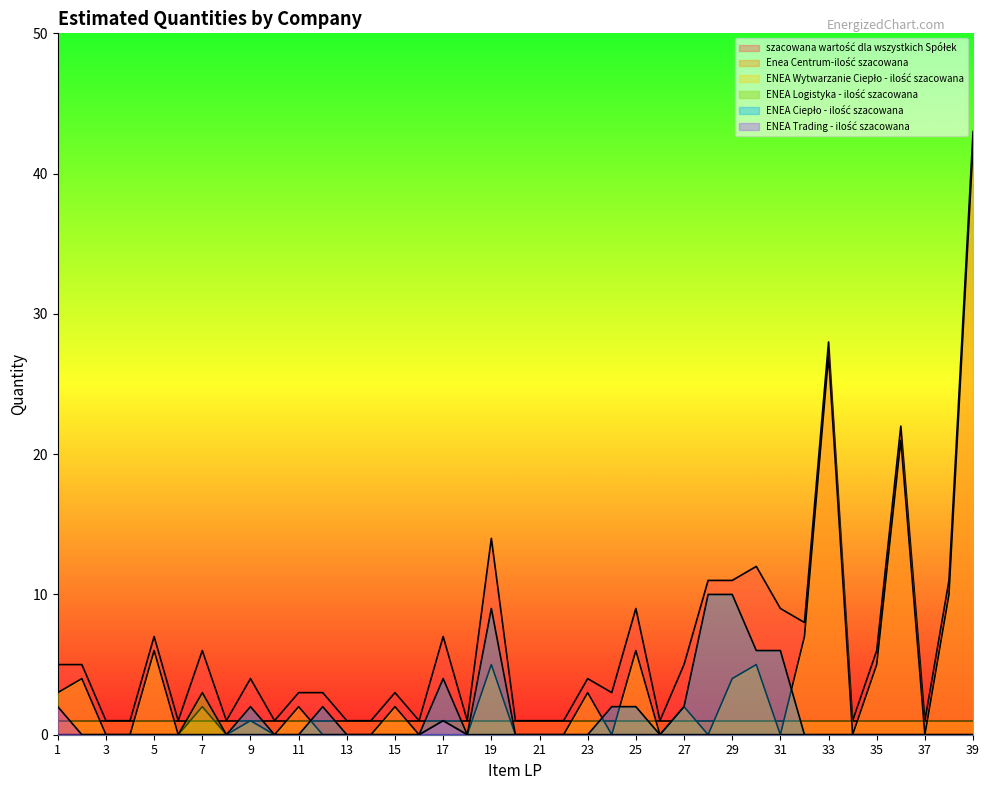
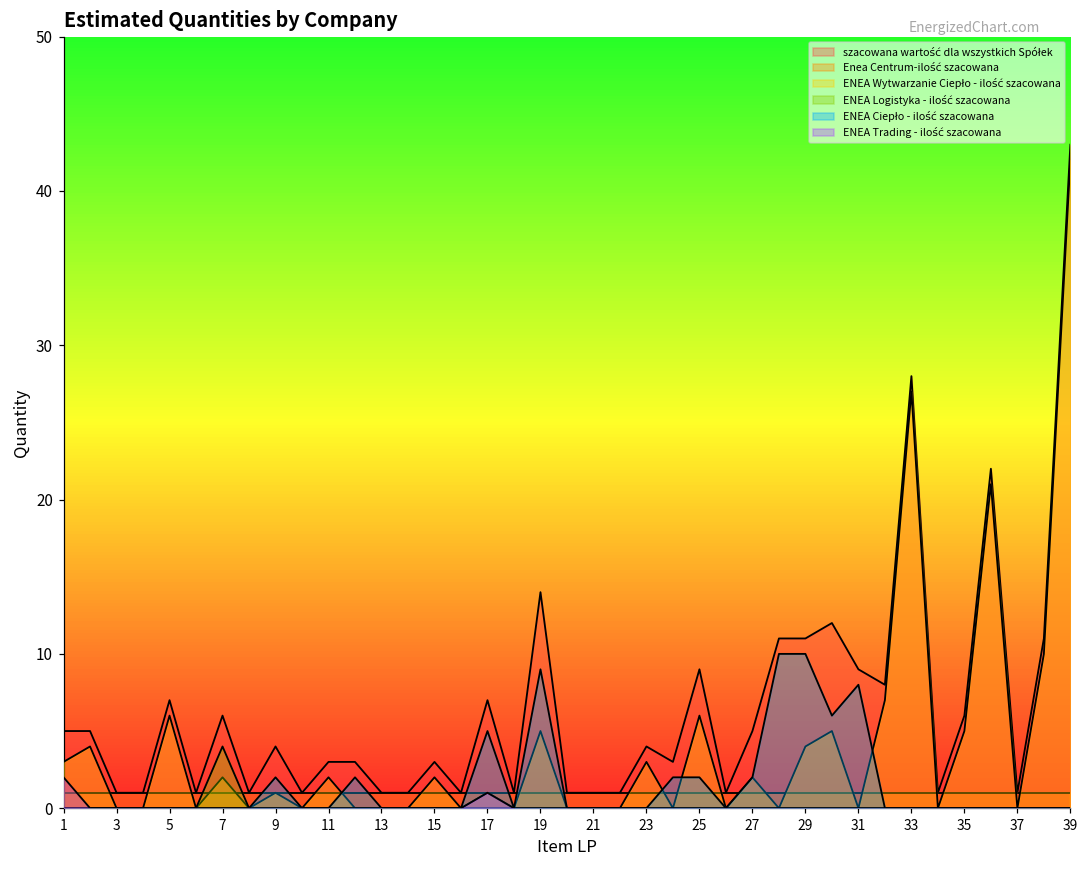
  {
    "ENEA Logistyka - ilość szacowana": {
-     "7": 3,
+     "7": 4,
      "17": 0
    },
    "ENEA Ciepło - ilość szacowana": {
      "9": 2,
-     "17": 4,
+     "17": 5,
      "19": 9,
      "25": 2,
      "29": 10,
-     "31": 6
+     "31": 8
    },
    "ENEA Trading - ilość szacowana": {
      "1": 2
    }
  }
